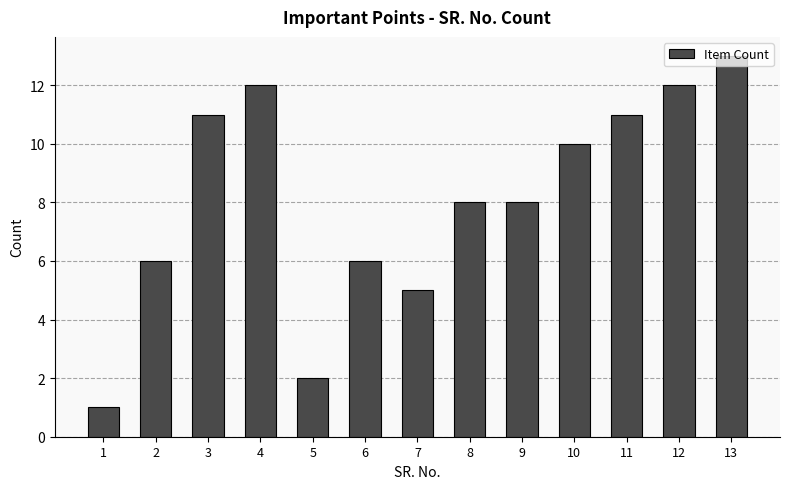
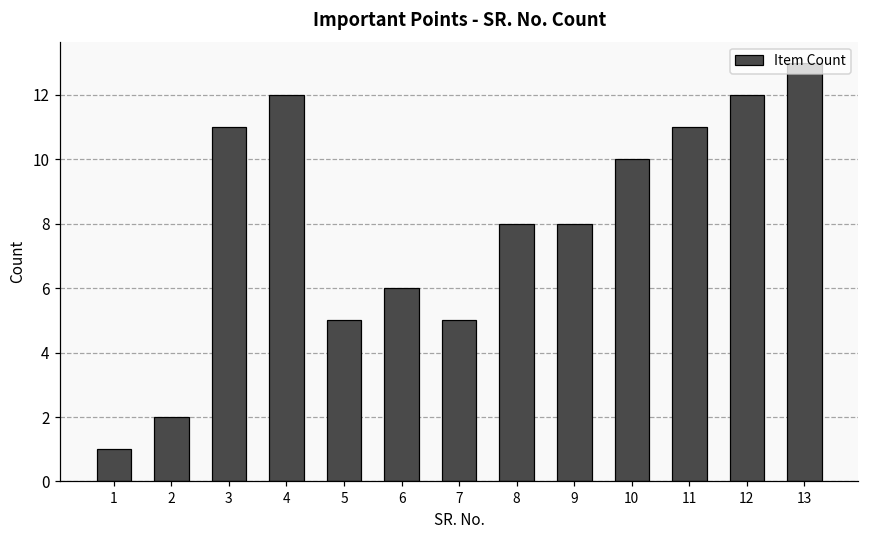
  {
    "1": 1,
-   "2": 6,
+   "2": 2,
    "3": 11,
    "4": 12,
-   "5": 2,
+   "5": 5,
    "6": 6,
    "7": 5,
    "8": 8,
    "9": 8,
    "10": 10,
    "11": 11,
    "12": 12
  }
